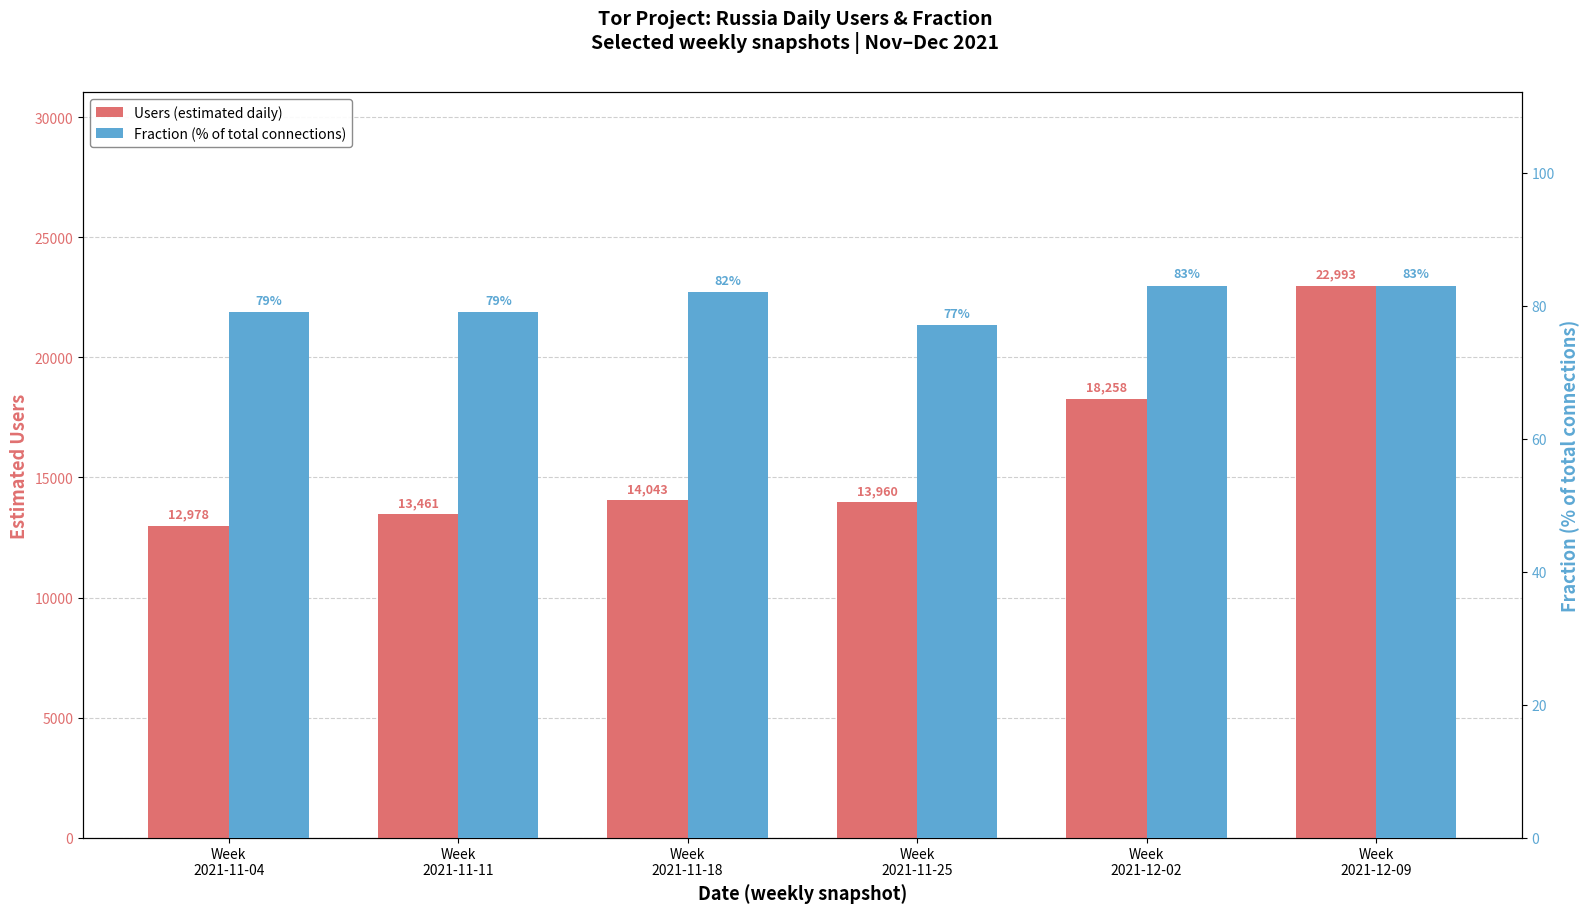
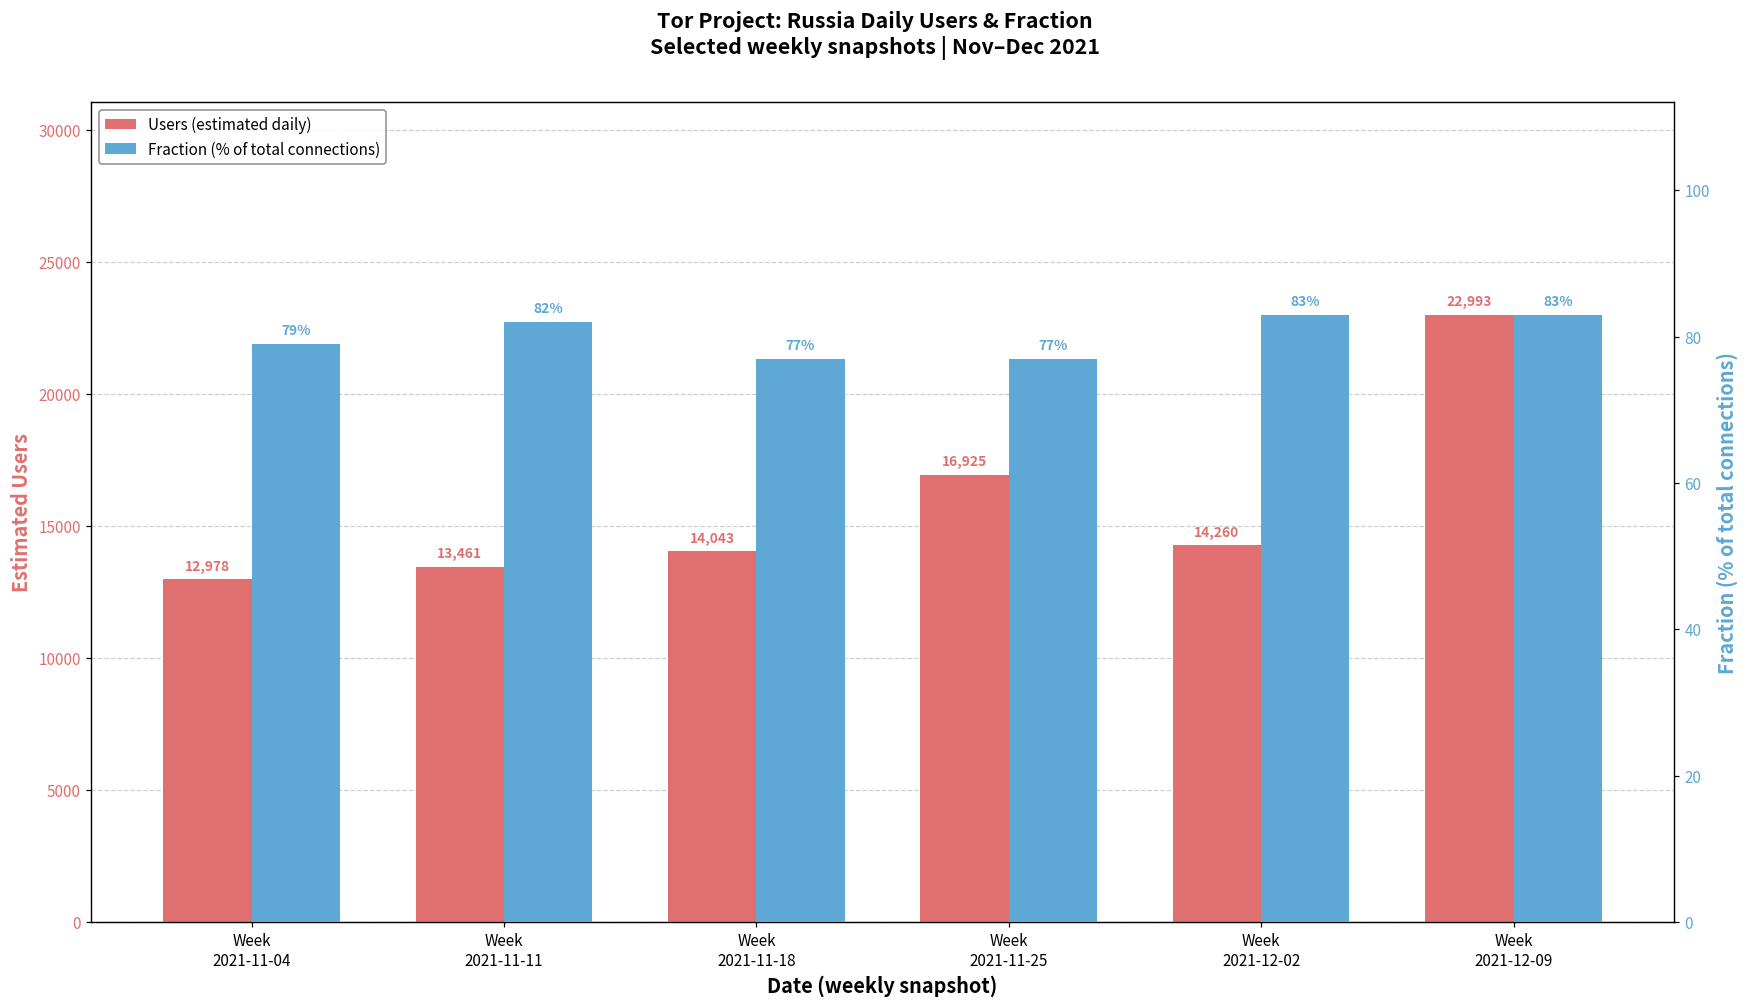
  {
    "Users (estimated daily)": {
      "Week 2021-11-04": "12,978",
      "Week 2021-11-11": "13,461",
      "Week 2021-11-18": "14,043",
-     "Week 2021-11-25": "13,960",
-     "Week 2021-12-02": "18,258",
+     "Week 2021-11-25": "16,925",
+     "Week 2021-12-02": "14,260",
      "Week 2021-12-09": "22,993"
    },
    "Fraction (% of total connections)": {
      "Week 2021-11-04": "79%",
-     "Week 2021-11-11": "79%",
-     "Week 2021-11-18": "82%",
+     "Week 2021-11-11": "82%",
+     "Week 2021-11-18": "77%",
      "Week 2021-11-25": "77%",
      "Week 2021-12-02": "83%",
      "Week 2021-12-09": "83%"
    }
  }
